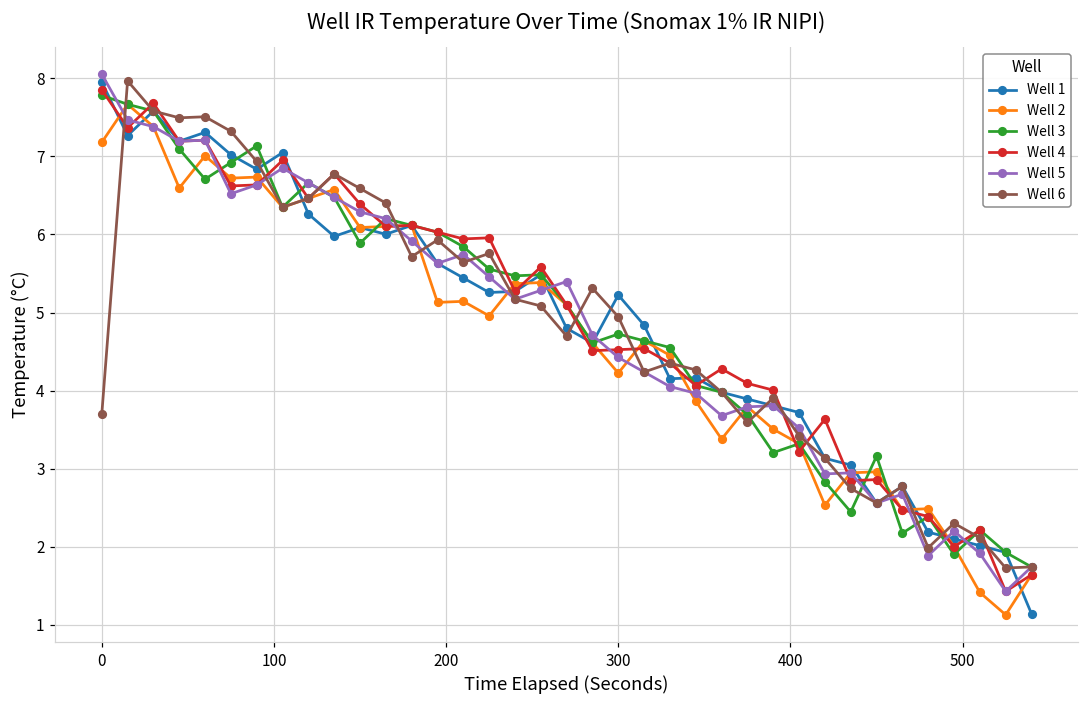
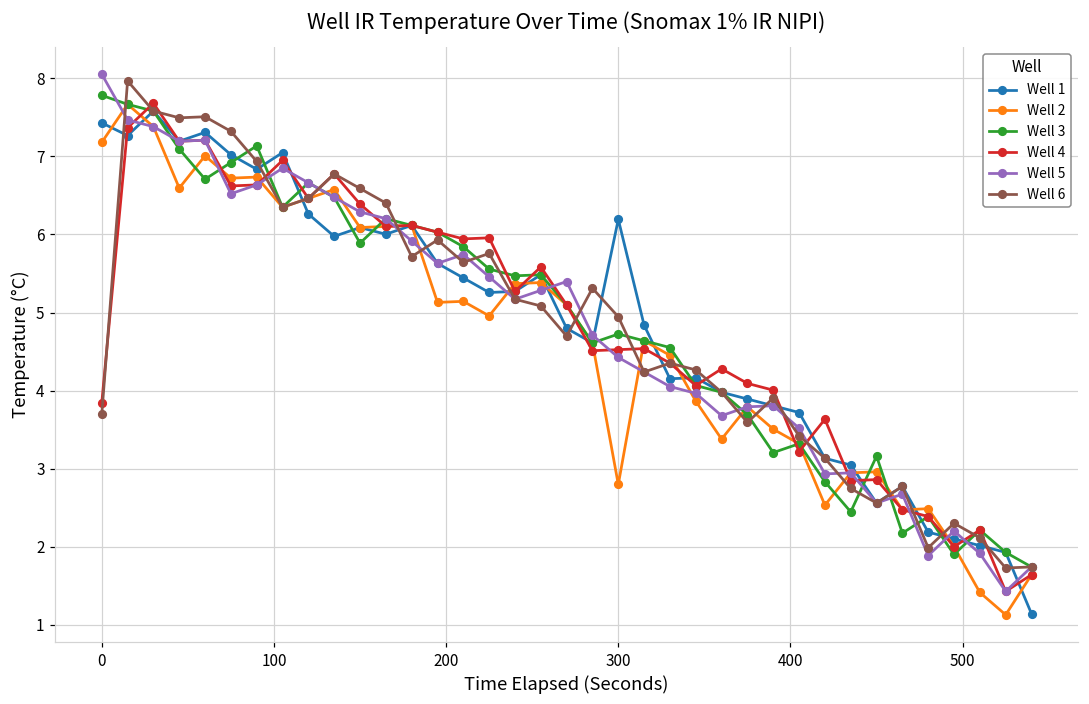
  {
    "Well 1": {
-     "0": 8.0,
-     "300": 5.2
+     "0": 7.4,
+     "300": 6.2
    },
    "Well 2": {
      "0": 7.2,
-     "300": 4.2
+     "300": 2.8
    },
    "Well 3": {
      "0": 7.8,
      "300": 4.7
    },
    "Well 4": {
-     "0": 7.9,
+     "0": 3.8,
      "300": 4.5
    },
    "Well 5": {
      "0": 8.1,
      "300": 4.4
    },
    "Well 6": {
      "0": 3.7,
      "300": 4.9
    }
  }
